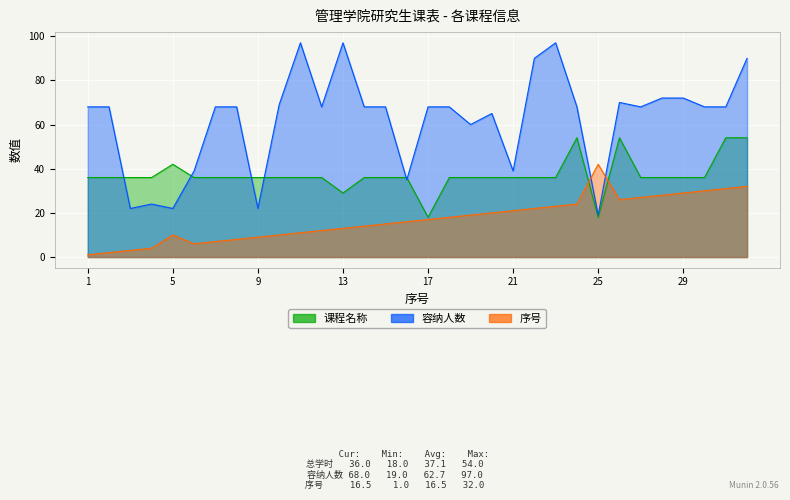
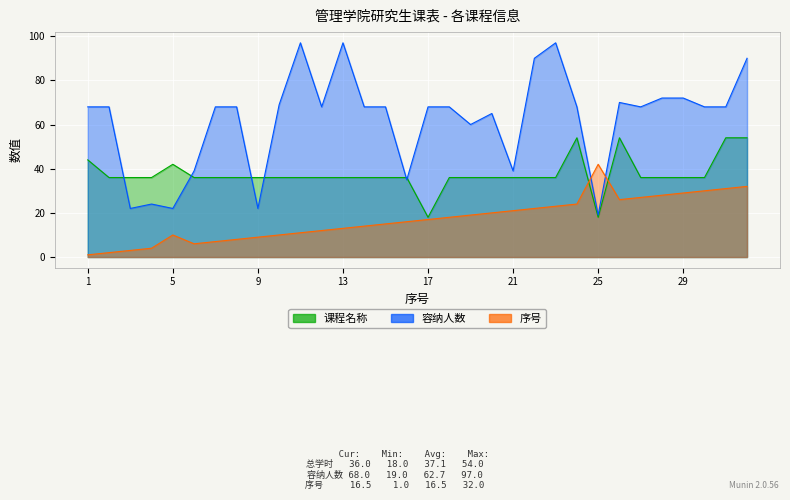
  {
    "课程名称": {
-     "1": 36,
+     "1": 44,
      "5": 42,
      "9": 36,
-     "13": 29,
+     "13": 36,
      "21": 36,
      "29": 36
    },
    "容纳人数": {
      "1": 68,
      "5": 22,
      "9": 22,
      "13": 97,
      "17": 68,
      "21": 39,
      "29": 72
    },
    "序号": {
      "1": 1,
      "5": 10,
      "9": 9,
      "13": 13,
      "21": 21,
      "25": 42,
      "29": 29
    }
  }
